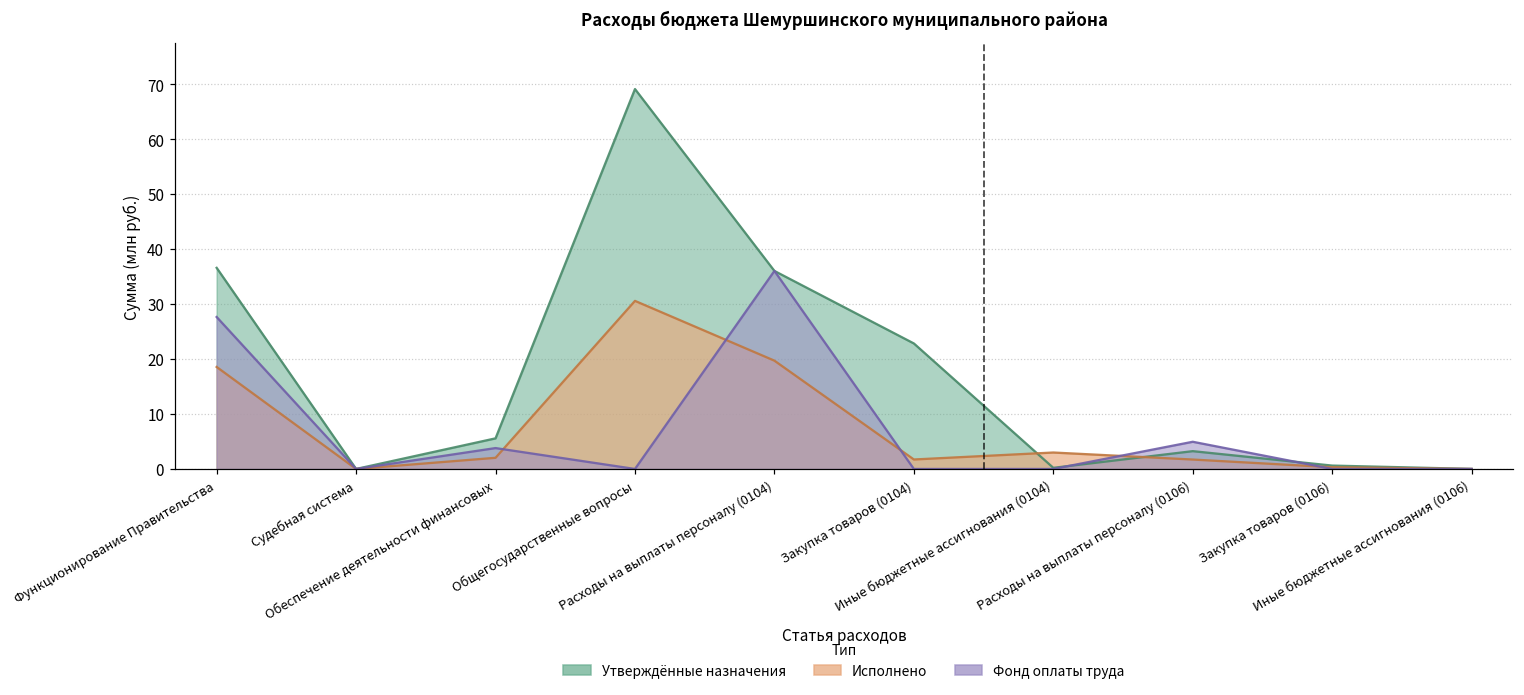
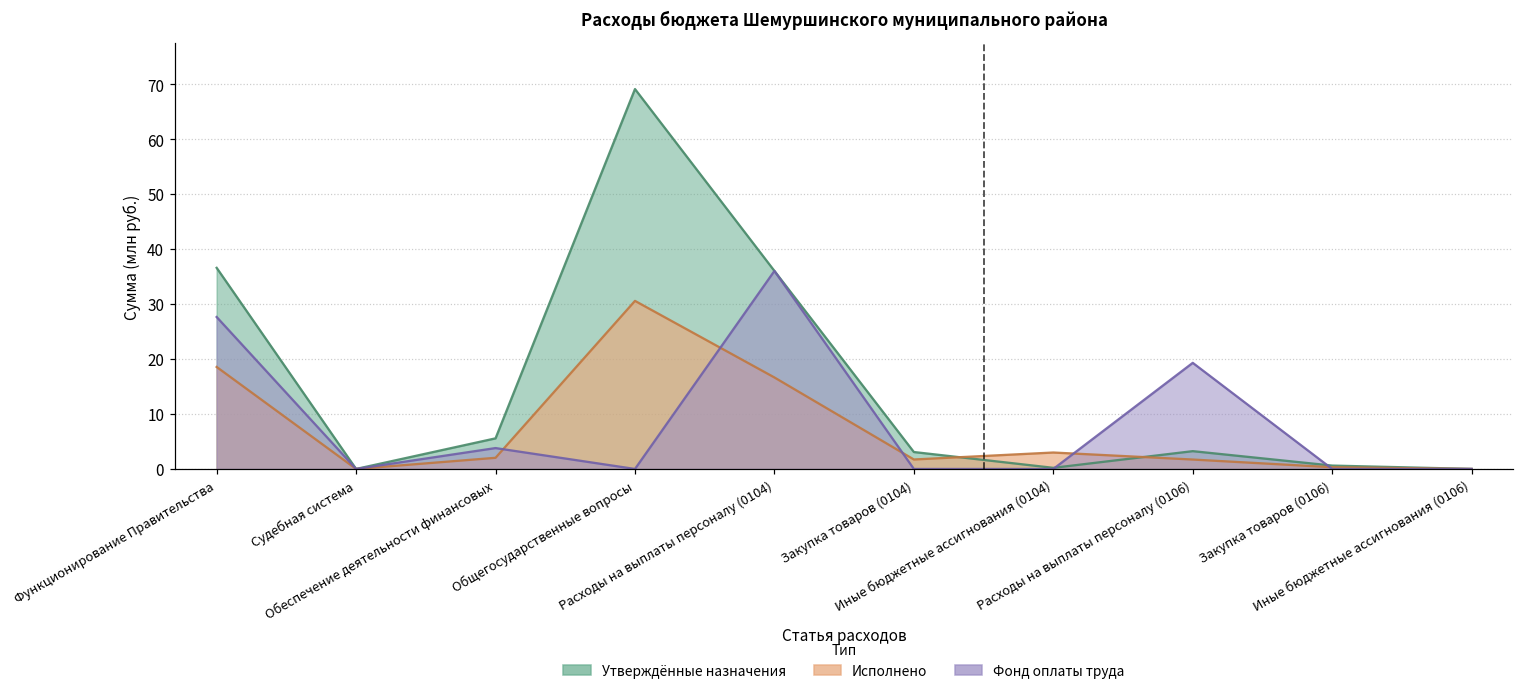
  {
    "Утверждённые назначения": {
      "Функционирование Правительства": 37,
      "Обеспечение деятельности финансовых": 6,
      "Общегосударственные вопросы": 69,
-     "Закупка товаров (0104)": 23,
+     "Закупка товаров (0104)": 3,
      "Расходы на выплаты персоналу (0106)": 3
    },
    "Исполнено": {
      "Функционирование Правительства": 19,
      "Обеспечение деятельности финансовых": 2,
      "Общегосударственные вопросы": 31,
-     "Расходы на выплаты персоналу (0104)": 20,
+     "Расходы на выплаты персоналу (0104)": 17,
      "Закупка товаров (0104)": 2,
      "Иные бюджетные ассигнования (0104)": 3,
      "Расходы на выплаты персоналу (0106)": 2
    },
    "Фонд оплаты труда": {
      "Функционирование Правительства": 28,
      "Обеспечение деятельности финансовых": 4,
      "Общегосударственные вопросы": 0,
      "Закупка товаров (0104)": 0,
-     "Расходы на выплаты персоналу (0106)": 5
+     "Расходы на выплаты персоналу (0106)": 19
    }
  }
